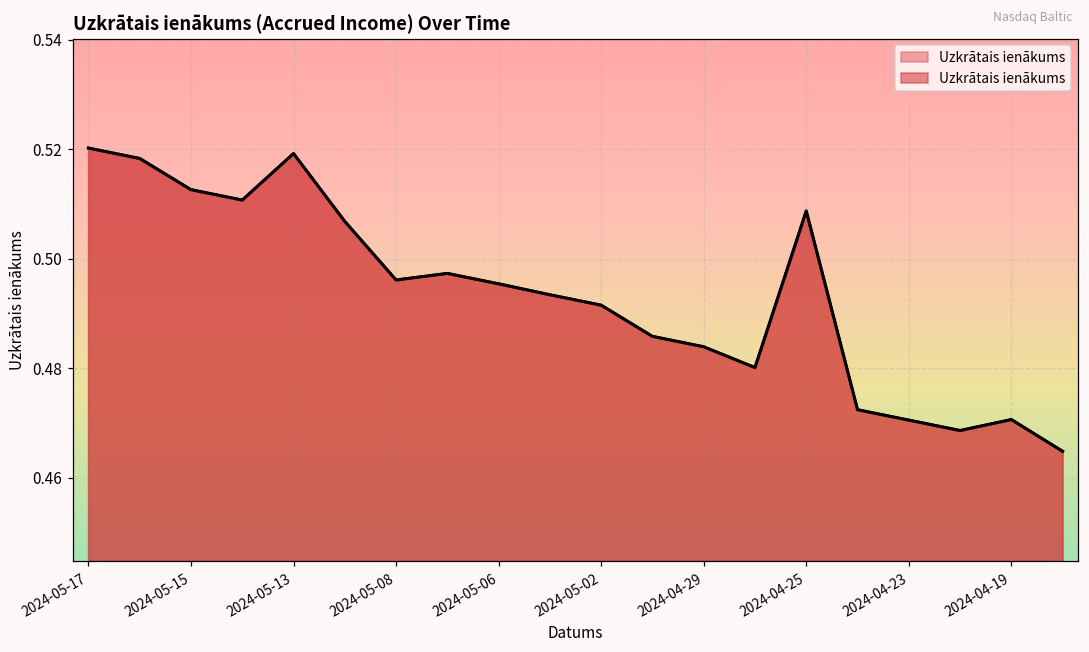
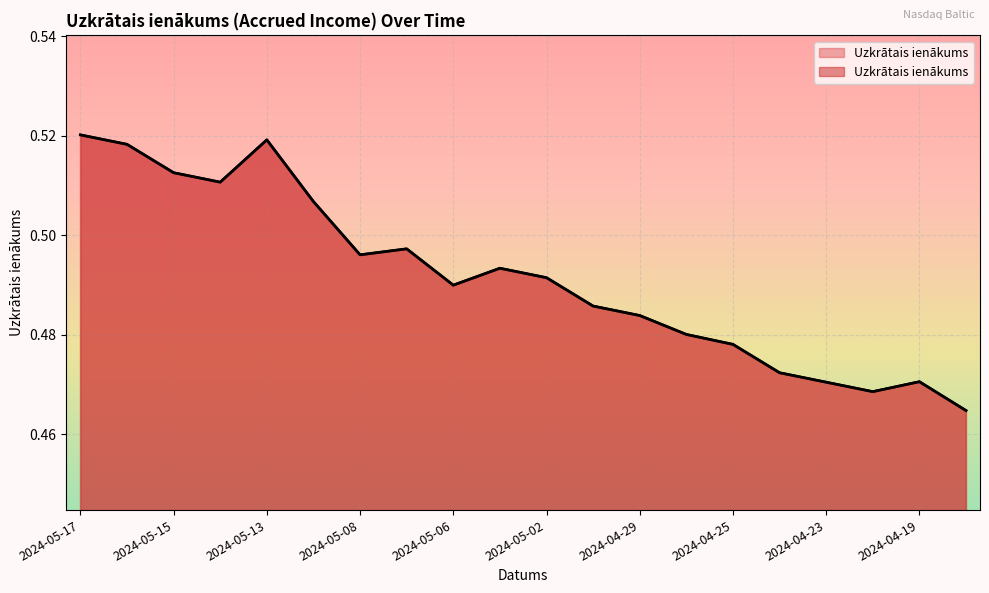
  {
    "2024-05-17": 0.520,
    "2024-05-15": 0.513,
    "2024-05-13": 0.519,
    "2024-05-08": 0.496,
-   "2024-05-06": 0.495,
+   "2024-05-06": 0.490,
    "2024-05-02": 0.492,
    "2024-04-29": 0.484,
-   "2024-04-25": 0.509,
+   "2024-04-25": 0.478,
    "2024-04-23": 0.471,
    "2024-04-19": 0.471
  }
